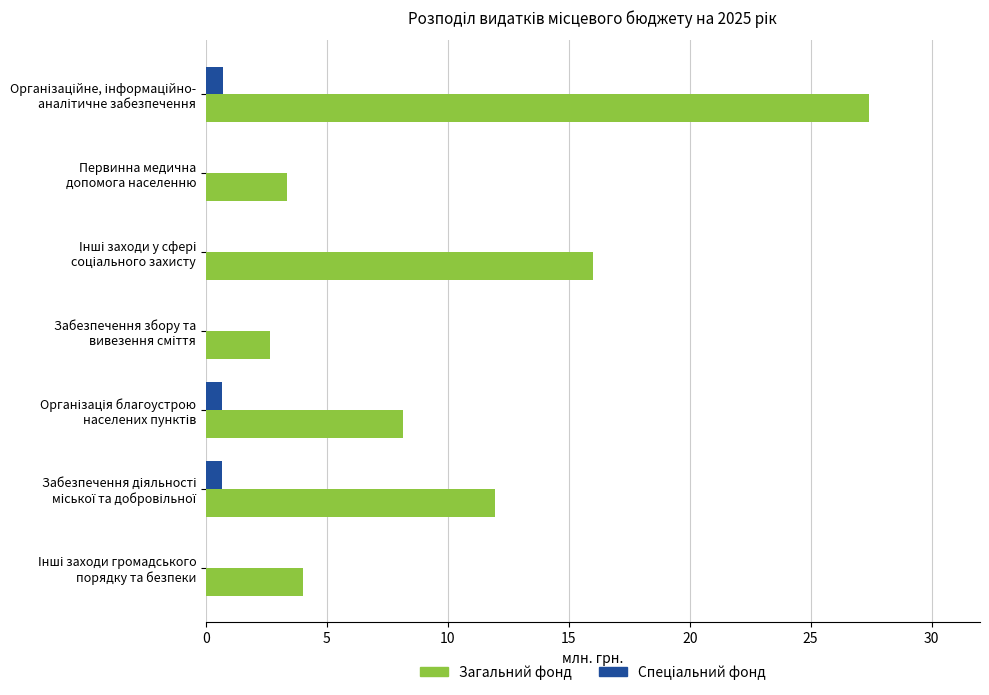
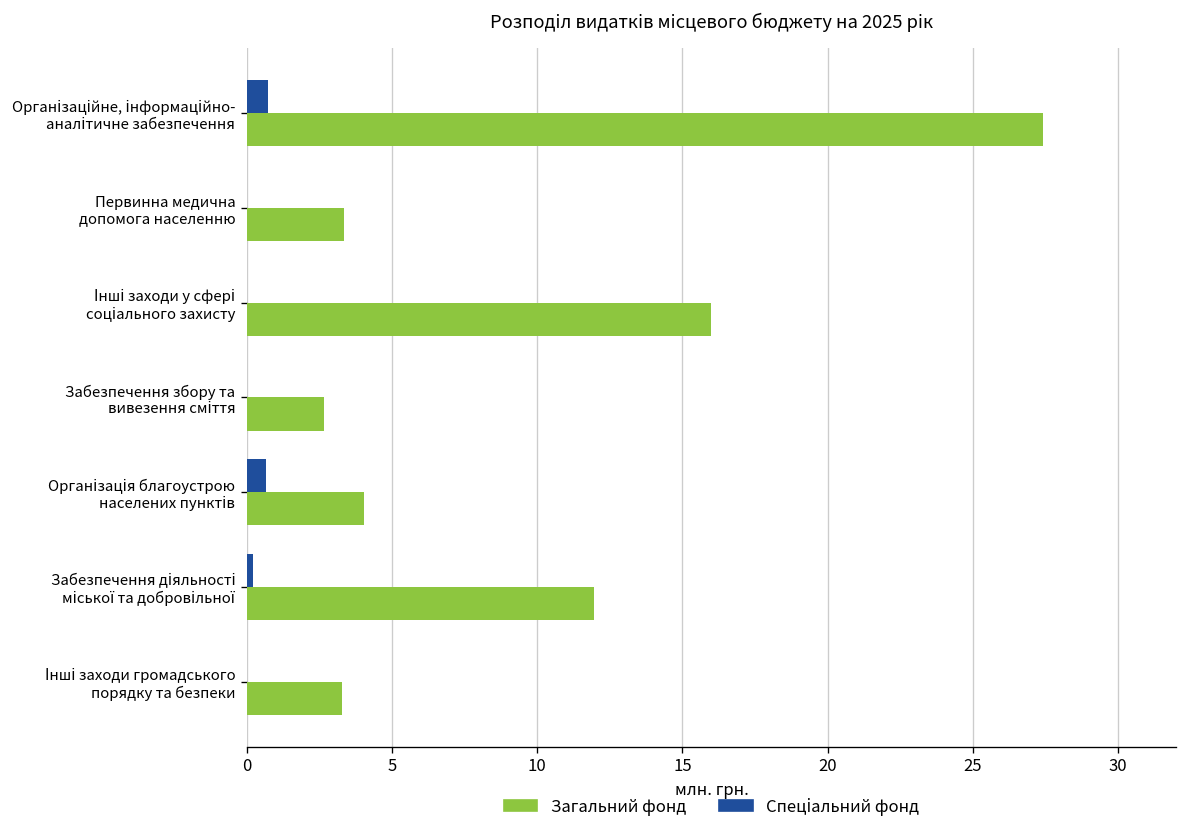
  {
    "Загальний фонд": {
      "Організаційне, інформаційно- аналітичне забезпечення": 27.4,
      "Первинна медична допомога населенню": 3.4,
      "Інші заходи у сфері соціального захисту": 16.0,
      "Забезпечення збору та вивезення сміття": 2.7,
-     "Організація благоустрою населених пунктів": 8.2,
+     "Організація благоустрою населених пунктів": 4.0,
      "Забезпечення діяльності міської та добровільної": 12.0,
-     "Інші заходи громадського порядку та безпеки": 4.0
+     "Інші заходи громадського порядку та безпеки": 3.3
    },
    "Спеціальний фонд": {
      "Організаційне, інформаційно- аналітичне забезпечення": 0.7,
      "Первинна медична допомога населенню": 0.0,
      "Інші заходи у сфері соціального захисту": 0.0,
      "Забезпечення збору та вивезення сміття": 0.0,
      "Організація благоустрою населених пунктів": 0.7,
-     "Забезпечення діяльності міської та добровільної": 0.7,
+     "Забезпечення діяльності міської та добровільної": 0.2,
      "Інші заходи громадського порядку та безпеки": 0.0
    }
  }
